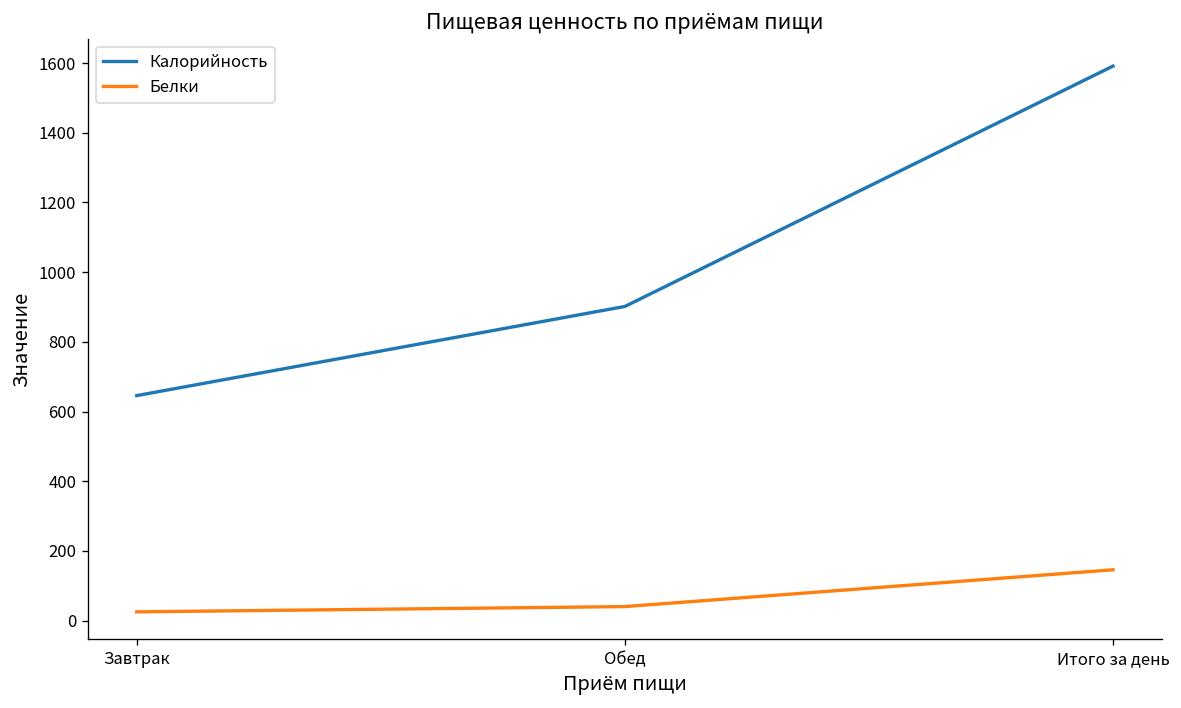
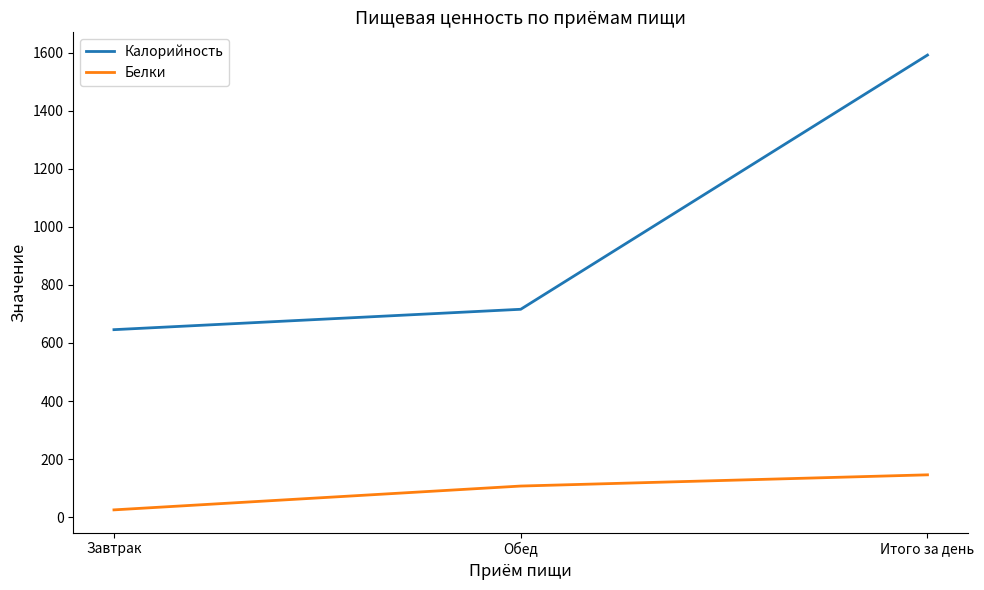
  {
    "Калорийность": {
      "Завтрак": 650,
-     "Обед": 900,
+     "Обед": 720,
      "Итого за день": 1590
    },
    "Белки": {
      "Завтрак": 30,
-     "Обед": 40,
+     "Обед": 110,
      "Итого за день": 150
    }
  }
